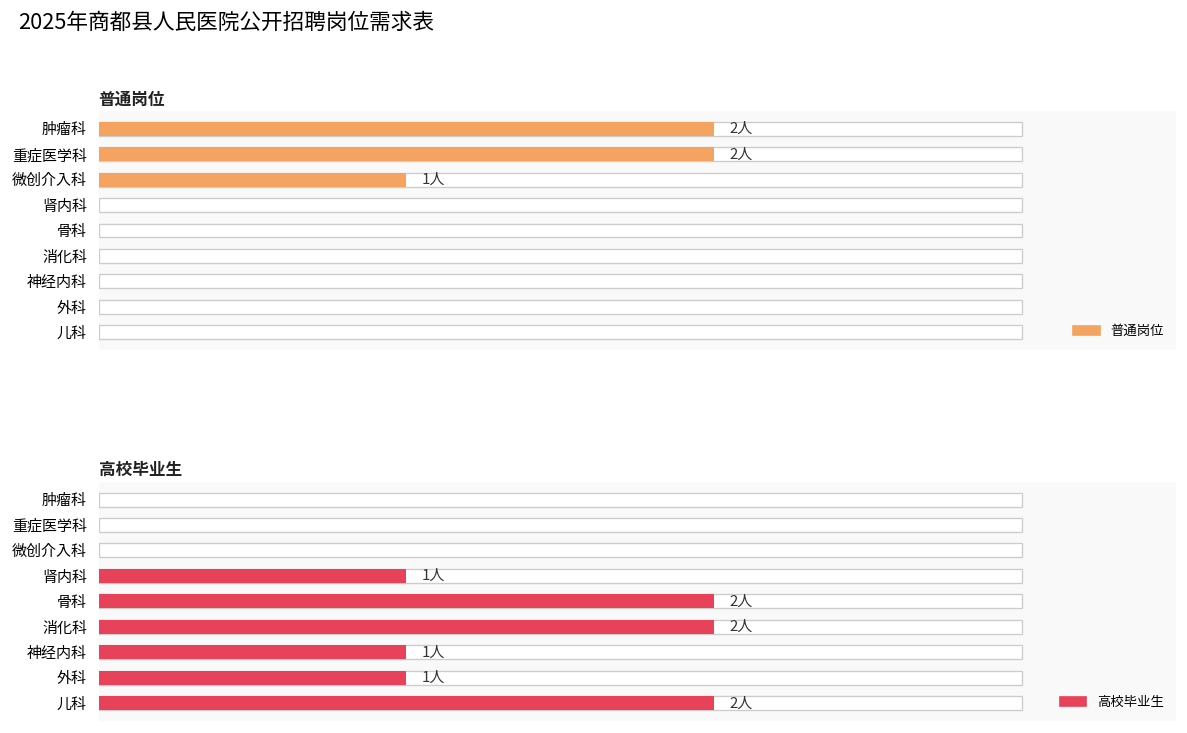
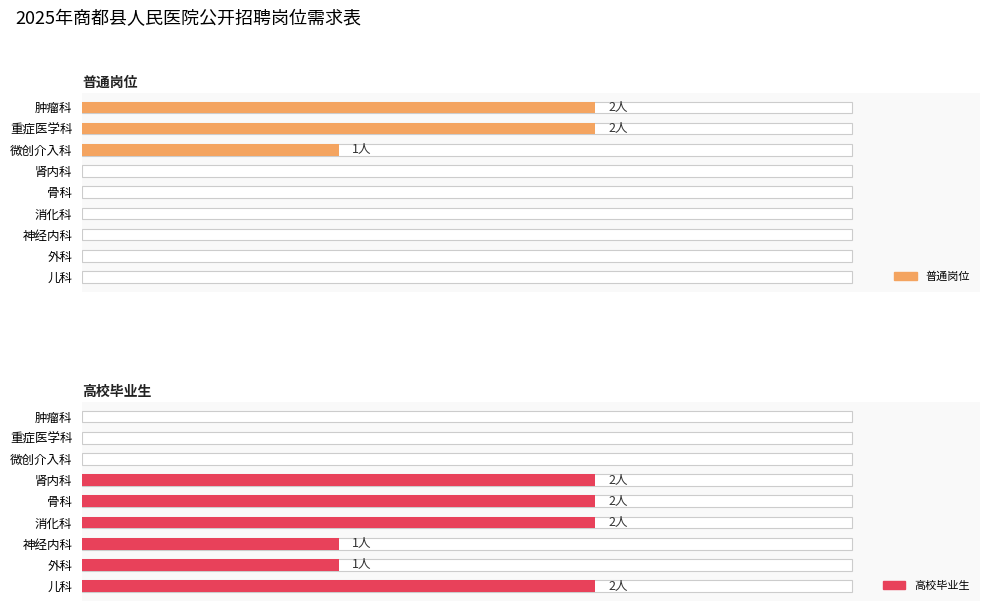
  {
    "高校毕业生": {
      "高校毕业生": {
-       "肾内科": "1人"
+       "肾内科": "2人"
      }
    }
  }
